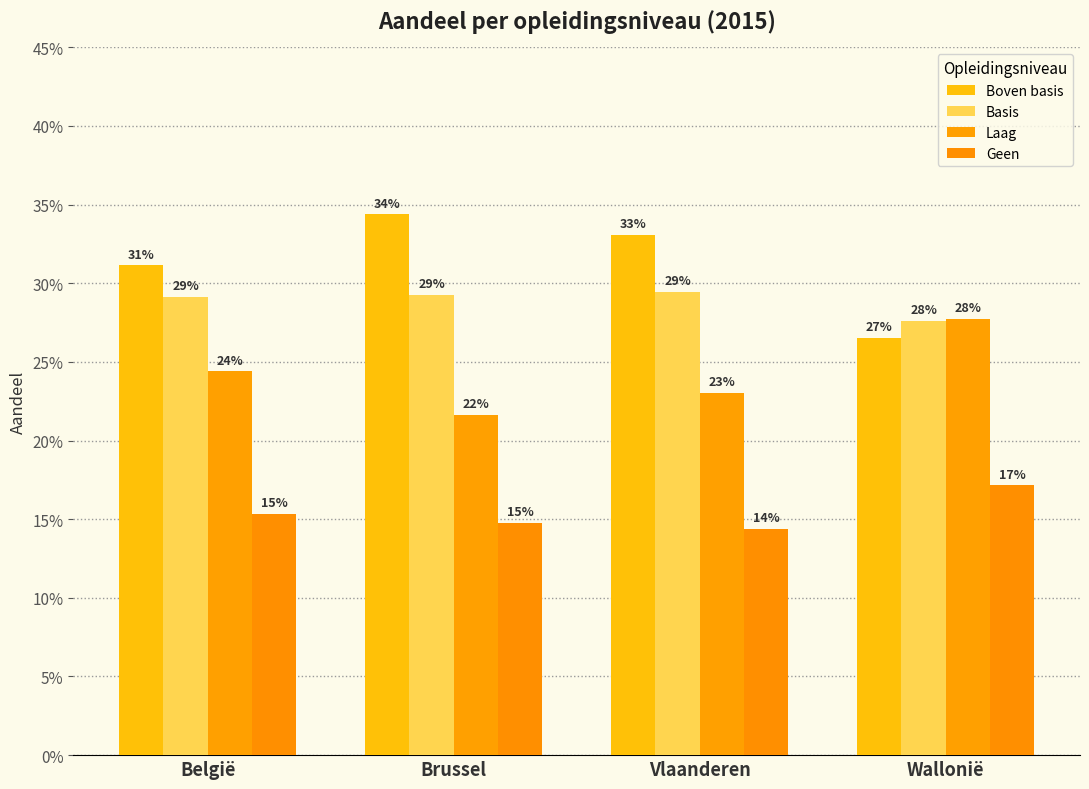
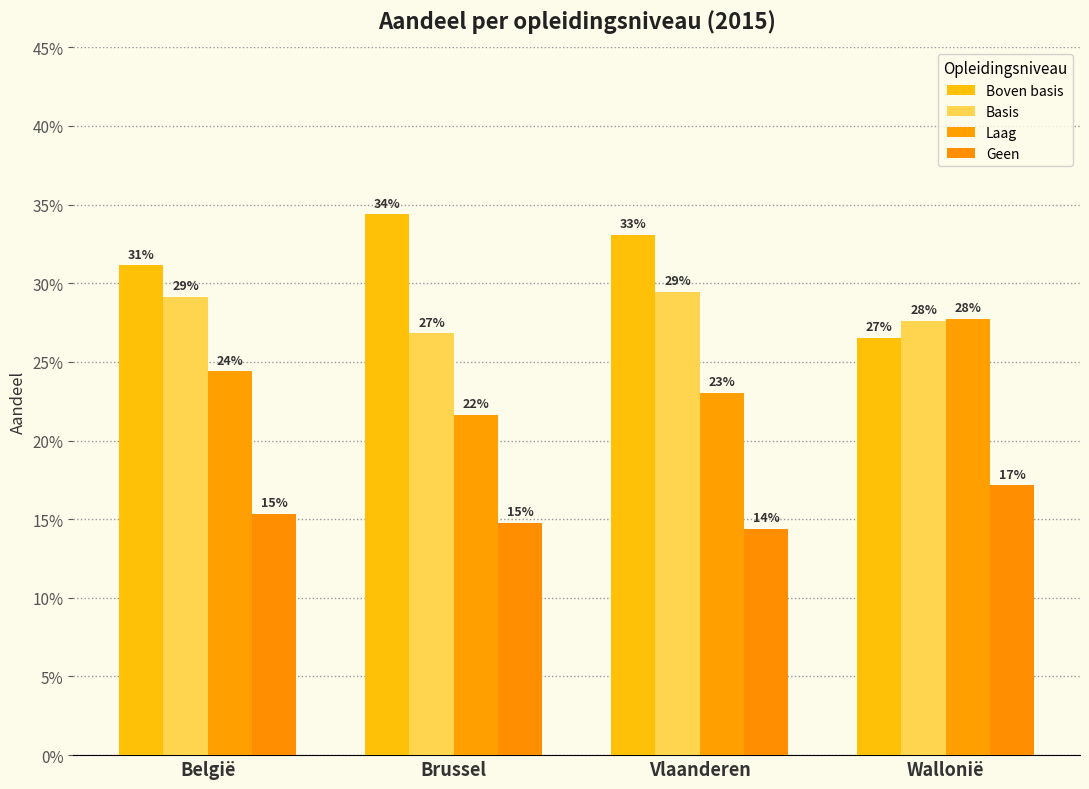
  {
    "Basis": {
      "België": "29%",
-     "Brussel": "29%",
+     "Brussel": "27%",
      "Vlaanderen": "29%",
      "Wallonië": "28%"
    }
  }
